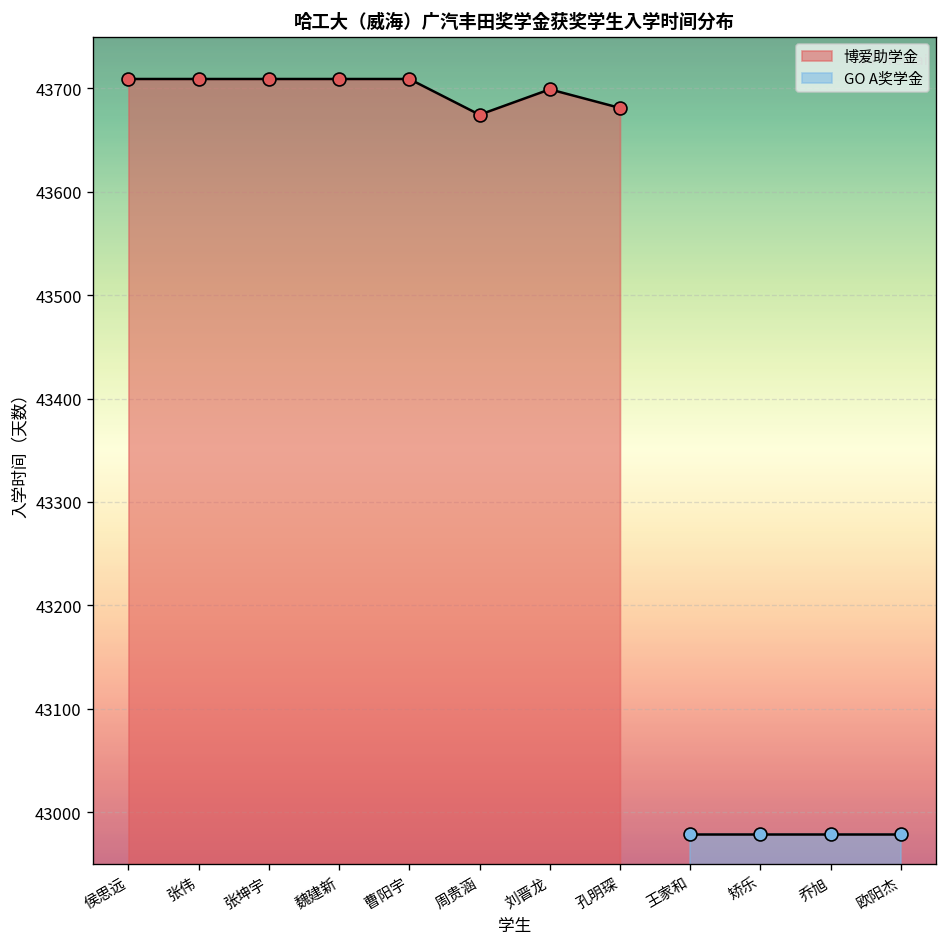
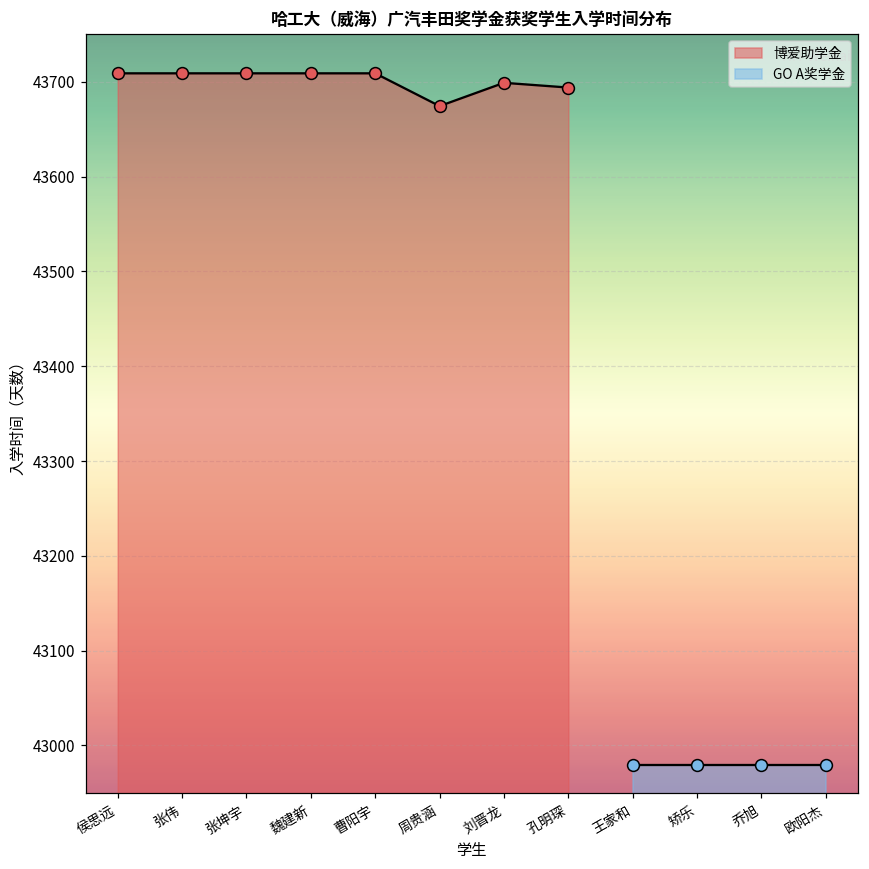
  {
    "博爱助学金": {
      "侯思远": 43710,
      "张伟": 43710,
      "张坤宇": 43710,
      "魏建新": 43710,
      "曹阳宇": 43710,
      "周贵涵": 43670,
      "刘晋龙": 43700,
-     "孔明琛": 43680
+     "孔明琛": 43690
    },
    "GO A奖学金": {
      "王家和": 42980,
      "矫乐": 42980,
      "乔旭": 42980,
      "欧阳杰": 42980
    }
  }
